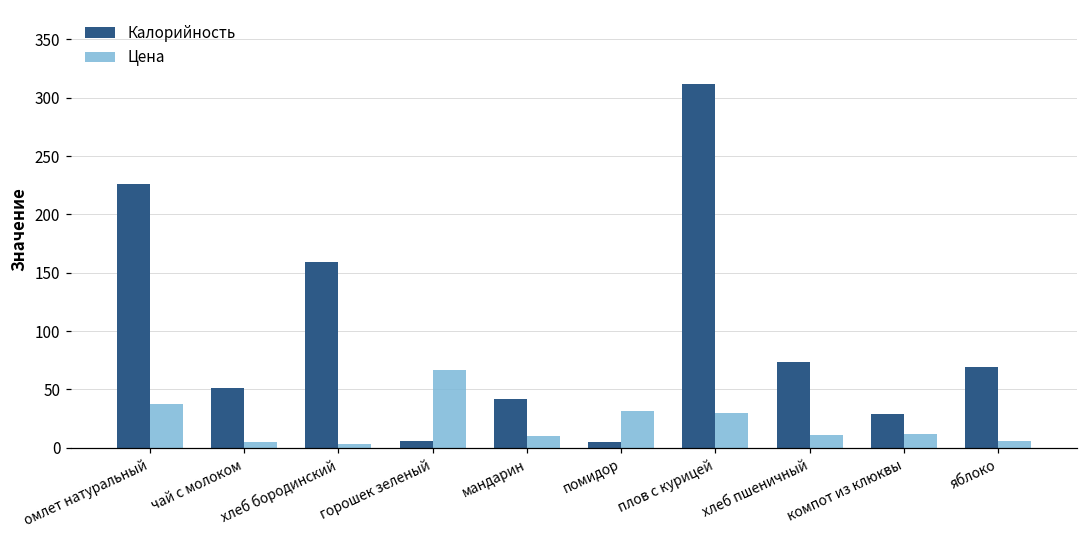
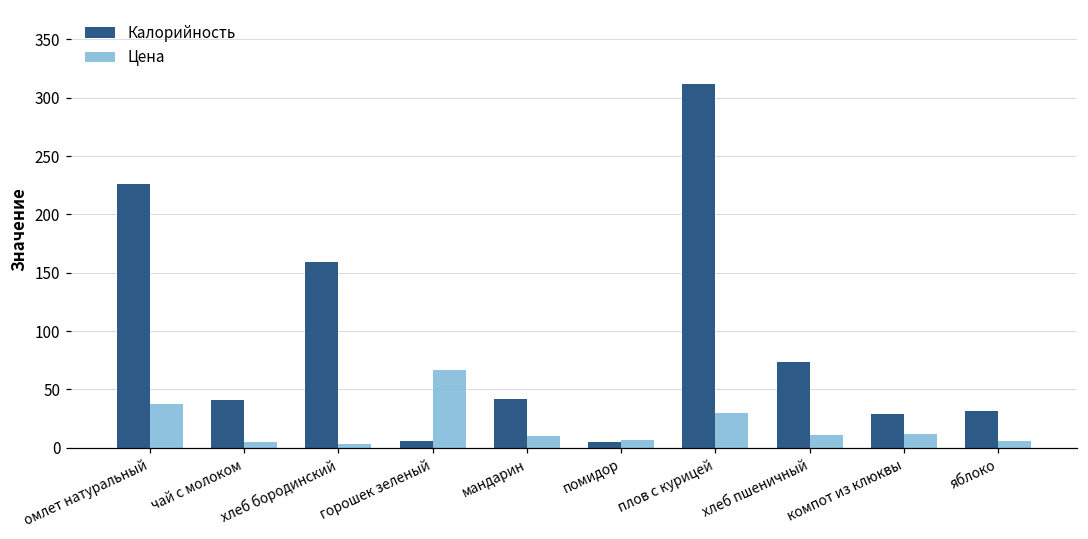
  {
    "Калорийность": {
      "омлет натуральный": 226,
-     "чай с молоком": 51,
+     "чай с молоком": 41,
      "хлеб бородинский": 159,
      "горошек зеленый": 6,
      "мандарин": 42,
      "помидор": 5,
      "плов с курицей": 312,
      "хлеб пшеничный": 73,
      "компот из клюквы": 29,
-     "яблоко": 69
+     "яблоко": 31
    },
    "Цена": {
      "омлет натуральный": 37,
      "чай с молоком": 5,
      "хлеб бородинский": 3,
      "горошек зеленый": 66,
      "мандарин": 10,
-     "помидор": 31,
+     "помидор": 6,
      "плов с курицей": 30,
      "хлеб пшеничный": 11,
      "компот из клюквы": 11,
      "яблоко": 6
    }
  }
